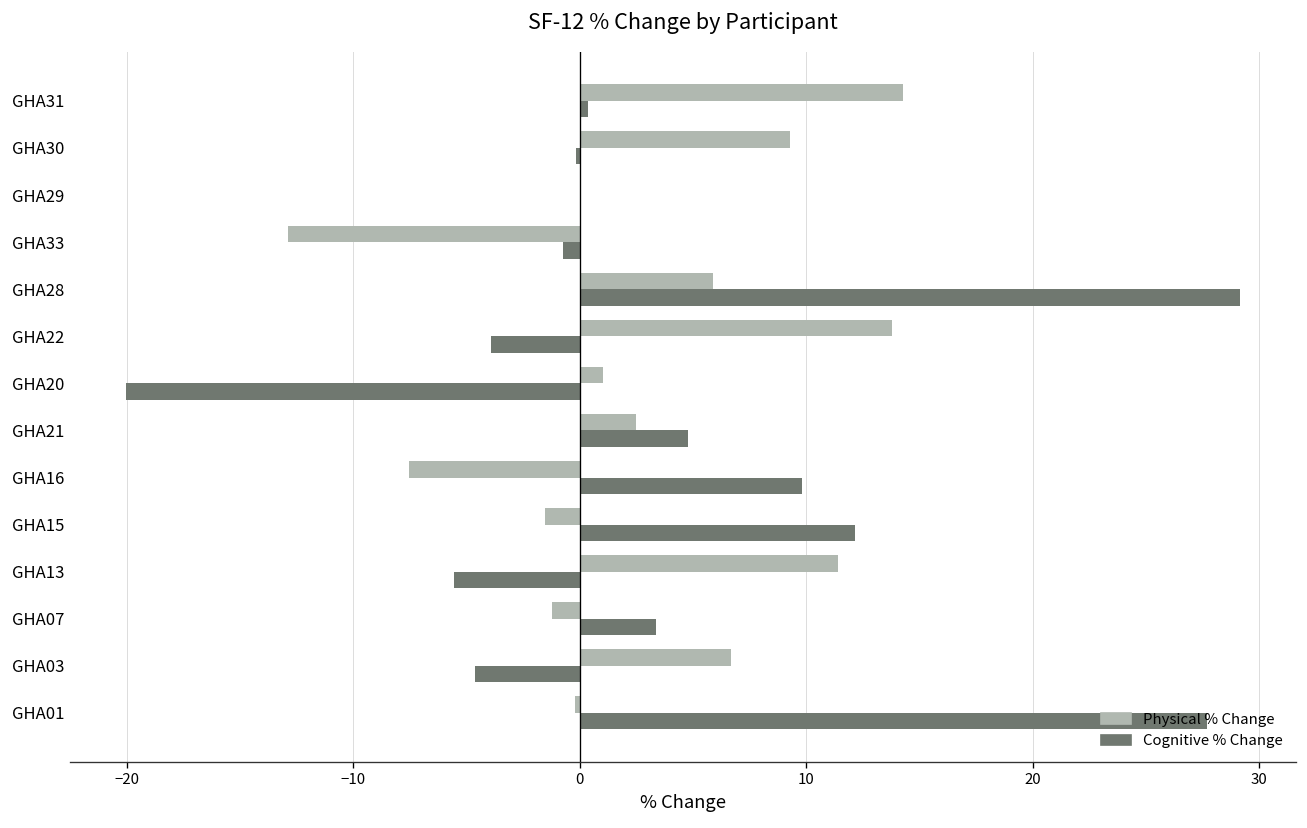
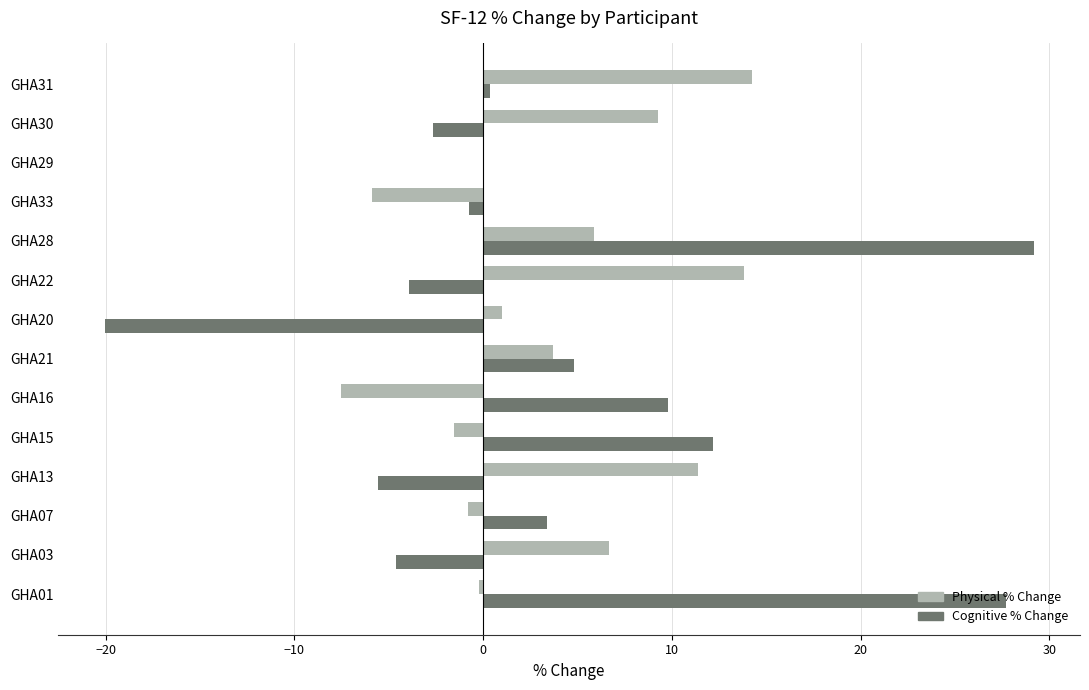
  {
    "Physical % Change": {
      "GHA31": 14.3,
      "GHA30": 9.3,
      "GHA29": 0.0,
-     "GHA33": -12.9,
+     "GHA33": -5.9,
      "GHA28": 5.9,
      "GHA22": 13.8,
      "GHA20": 1.0,
-     "GHA21": 2.5,
+     "GHA21": 3.7,
      "GHA16": -7.5,
      "GHA15": -1.5,
      "GHA13": 11.4,
-     "GHA07": -1.2,
+     "GHA07": -0.8,
      "GHA03": 6.7,
      "GHA01": -0.2
    },
    "Cognitive % Change": {
      "GHA31": 0.4,
-     "GHA30": -0.2,
+     "GHA30": -2.6,
      "GHA29": 0.0,
      "GHA33": -0.7,
      "GHA28": 29.2,
      "GHA22": -3.9,
      "GHA20": -20.0,
      "GHA21": 4.8,
      "GHA16": 9.8,
      "GHA15": 12.2,
      "GHA13": -5.6,
      "GHA07": 3.4,
      "GHA03": -4.6,
      "GHA01": 27.7
    }
  }
